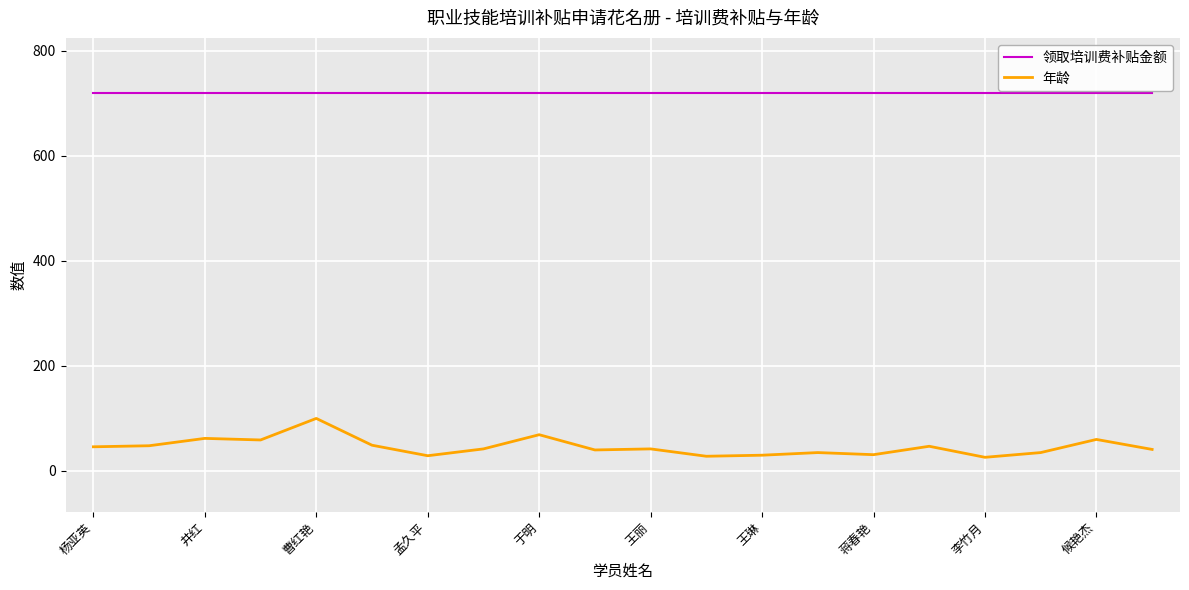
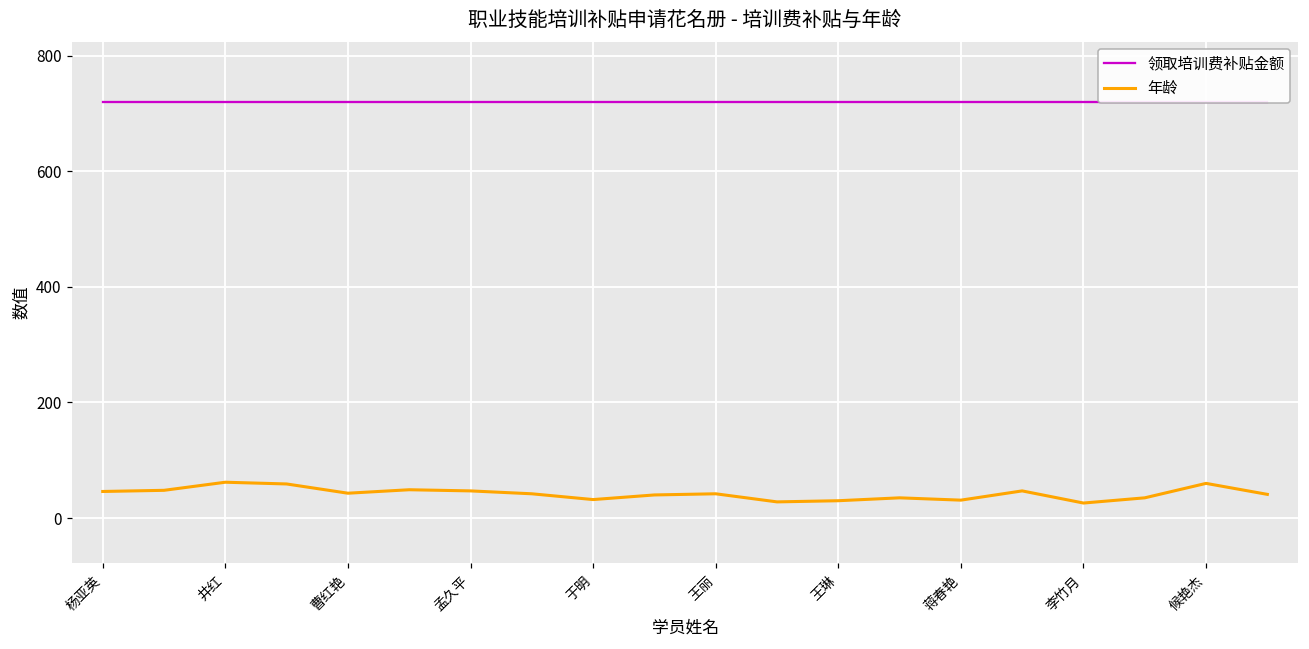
  {
    "领取培训费补贴金额": {
      "杨亚英": 720,
      "井红": 720,
      "曹红艳": 720,
      "孟久平": 720,
      "于明": 720,
      "王丽": 720,
      "王琳": 720,
      "蒋春艳": 720,
      "李竹月": 720,
      "候艳杰": 720
    },
    "年龄": {
      "杨亚英": 50,
      "井红": 60,
-     "曹红艳": 100,
-     "孟久平": 30,
-     "于明": 70,
+     "曹红艳": 40,
+     "孟久平": 50,
+     "于明": 30,
      "王丽": 40,
      "王琳": 30,
      "蒋春艳": 30,
      "李竹月": 30,
      "候艳杰": 60
    }
  }
